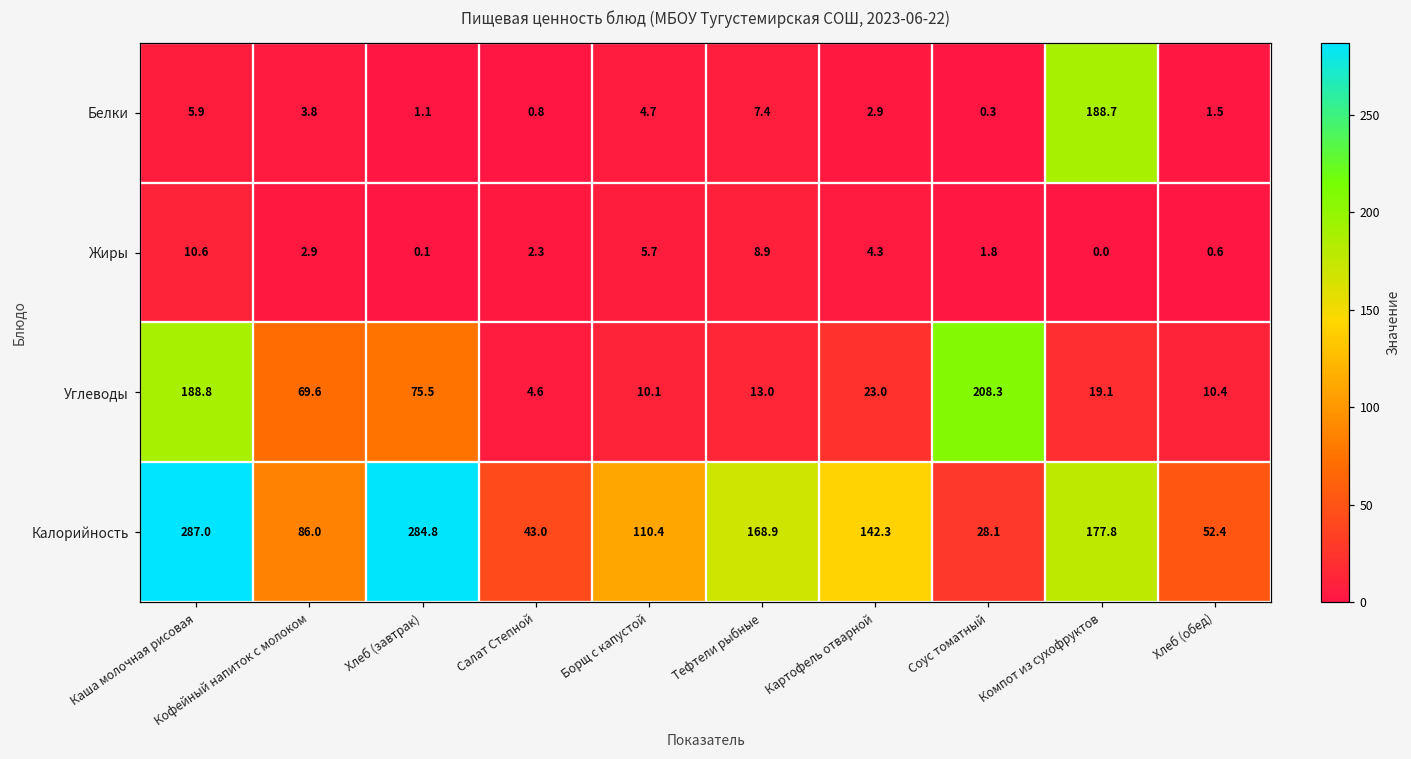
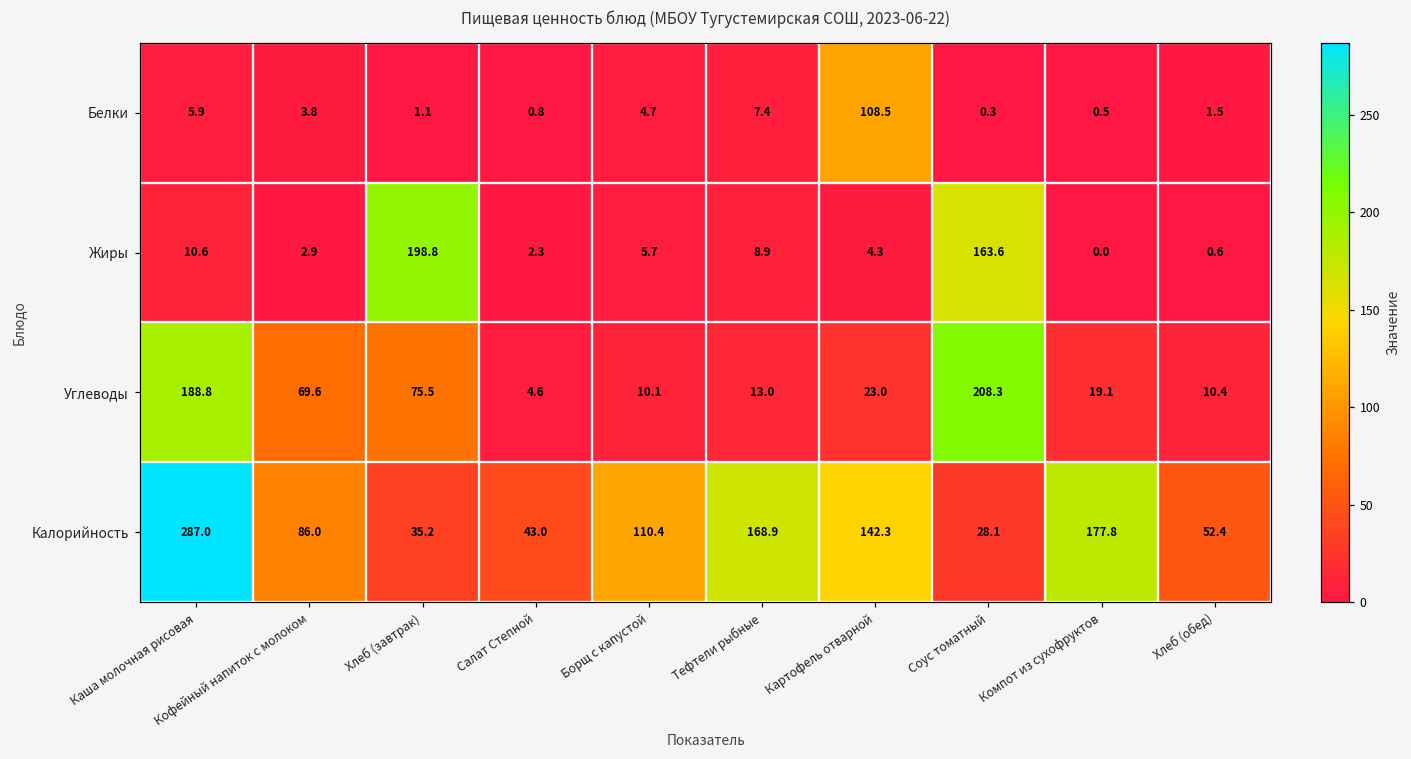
  {
    "Белки": {
      "Каша молочная рисовая": 5.9,
      "Кофейный напиток с молоком": 3.8,
      "Хлеб (завтрак)": 1.1,
      "Салат Степной": 0.8,
      "Борщ с капустой": 4.7,
      "Тефтели рыбные": 7.4,
-     "Картофель отварной": 2.9,
+     "Картофель отварной": 108.5,
      "Соус томатный": 0.3,
-     "Компот из сухофруктов": 188.7,
+     "Компот из сухофруктов": 0.5,
      "Хлеб (обед)": 1.5
    },
    "Жиры": {
      "Каша молочная рисовая": 10.6,
      "Кофейный напиток с молоком": 2.9,
-     "Хлеб (завтрак)": 0.1,
+     "Хлеб (завтрак)": 198.8,
      "Салат Степной": 2.3,
      "Борщ с капустой": 5.7,
      "Тефтели рыбные": 8.9,
      "Картофель отварной": 4.3,
-     "Соус томатный": 1.8,
+     "Соус томатный": 163.6,
      "Компот из сухофруктов": 0.0,
      "Хлеб (обед)": 0.6
    },
    "Углеводы": {
      "Каша молочная рисовая": 188.8,
      "Кофейный напиток с молоком": 69.6,
      "Хлеб (завтрак)": 75.5,
      "Салат Степной": 4.6,
      "Борщ с капустой": 10.1,
      "Тефтели рыбные": 13.0,
      "Картофель отварной": 23.0,
      "Соус томатный": 208.3,
      "Компот из сухофруктов": 19.1,
      "Хлеб (обед)": 10.4
    },
    "Калорийность": {
      "Каша молочная рисовая": 287.0,
      "Кофейный напиток с молоком": 86.0,
-     "Хлеб (завтрак)": 284.8,
+     "Хлеб (завтрак)": 35.2,
      "Салат Степной": 43.0,
      "Борщ с капустой": 110.4,
      "Тефтели рыбные": 168.9,
      "Картофель отварной": 142.3,
      "Соус томатный": 28.1,
      "Компот из сухофруктов": 177.8,
      "Хлеб (обед)": 52.4
    }
  }
